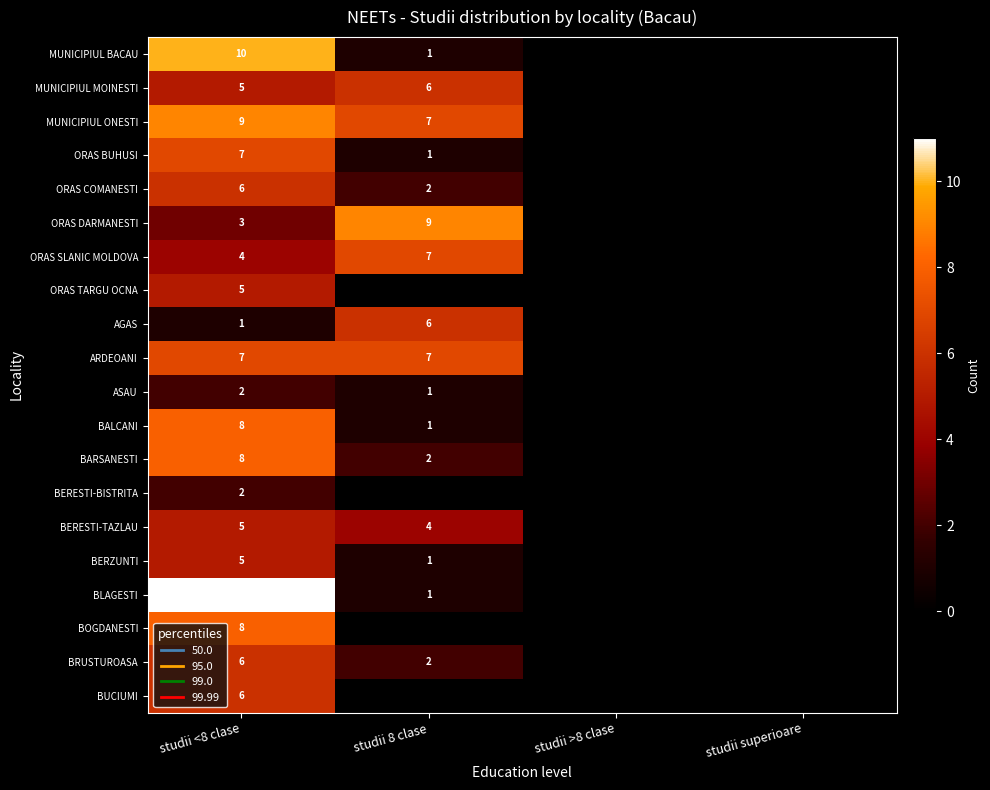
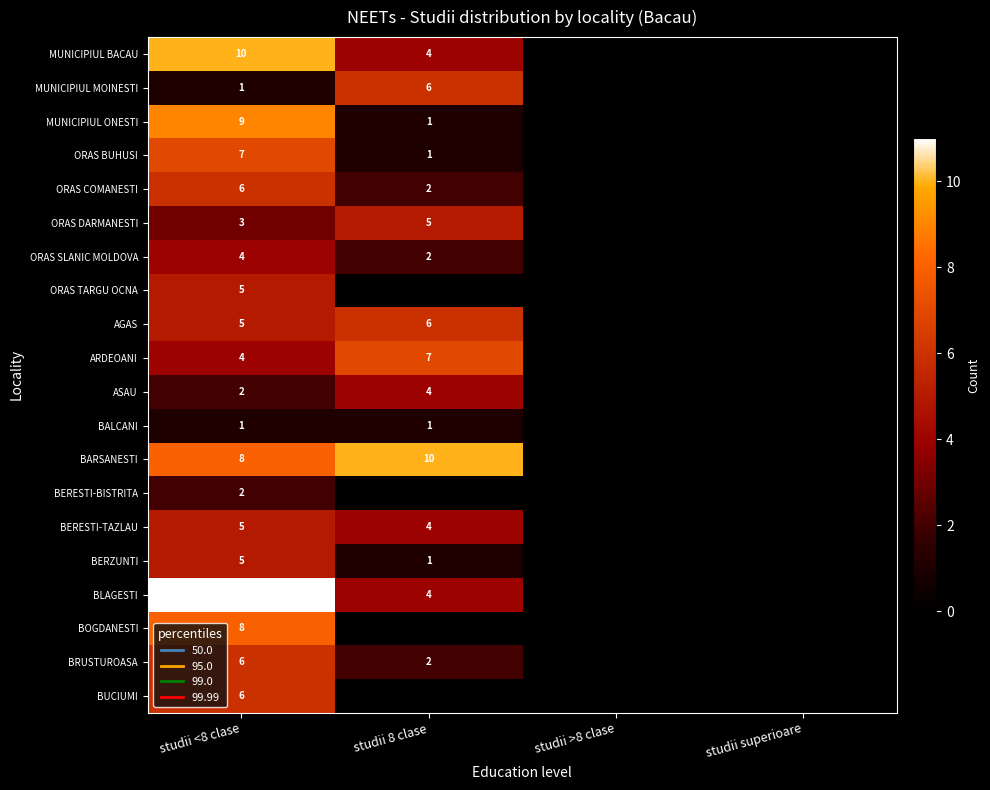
  {
    "MUNICIPIUL BACAU": {
      "studii <8 clase": 10,
-     "studii 8 clase": 1
+     "studii 8 clase": 4
    },
    "MUNICIPIUL MOINESTI": {
-     "studii <8 clase": 5,
+     "studii <8 clase": 1,
      "studii 8 clase": 6
    },
    "MUNICIPIUL ONESTI": {
      "studii <8 clase": 9,
-     "studii 8 clase": 7
+     "studii 8 clase": 1
    },
    "ORAS BUHUSI": {
      "studii <8 clase": 7,
      "studii 8 clase": 1
    },
    "ORAS COMANESTI": {
      "studii <8 clase": 6,
      "studii 8 clase": 2
    },
    "ORAS DARMANESTI": {
      "studii <8 clase": 3,
-     "studii 8 clase": 9
+     "studii 8 clase": 5
    },
    "ORAS SLANIC MOLDOVA": {
      "studii <8 clase": 4,
-     "studii 8 clase": 7
+     "studii 8 clase": 2
    },
    "ORAS TARGU OCNA": {
      "studii <8 clase": 5
    },
    "AGAS": {
-     "studii <8 clase": 1,
+     "studii <8 clase": 5,
      "studii 8 clase": 6
    },
    "ARDEOANI": {
-     "studii <8 clase": 7,
+     "studii <8 clase": 4,
      "studii 8 clase": 7
    },
    "ASAU": {
      "studii <8 clase": 2,
-     "studii 8 clase": 1
+     "studii 8 clase": 4
    },
    "BALCANI": {
-     "studii <8 clase": 8,
+     "studii <8 clase": 1,
      "studii 8 clase": 1
    },
    "BARSANESTI": {
      "studii <8 clase": 8,
-     "studii 8 clase": 2
+     "studii 8 clase": 10
    },
    "BERESTI-BISTRITA": {
      "studii <8 clase": 2
    },
    "BERESTI-TAZLAU": {
      "studii <8 clase": 5,
      "studii 8 clase": 4
    },
    "BERZUNTI": {
      "studii <8 clase": 5,
      "studii 8 clase": 1
    },
    "BLAGESTI": {
-     "studii 8 clase": 1
+     "studii 8 clase": 4
    },
    "BOGDANESTI": {
      "studii <8 clase": 8
    },
    "BRUSTUROASA": {
      "studii <8 clase": 6,
      "studii 8 clase": 2
    },
    "BUCIUMI": {
      "studii <8 clase": 6
    }
  }
